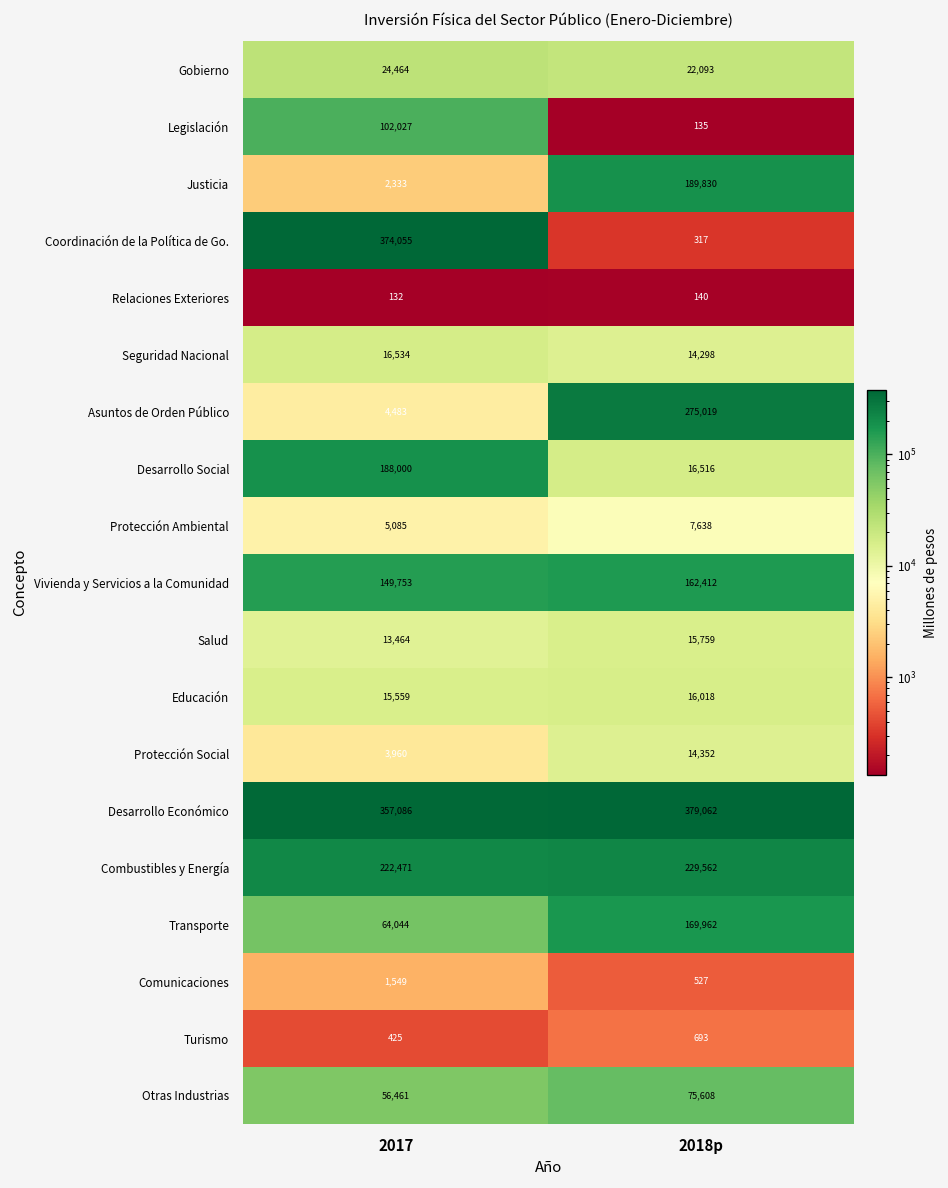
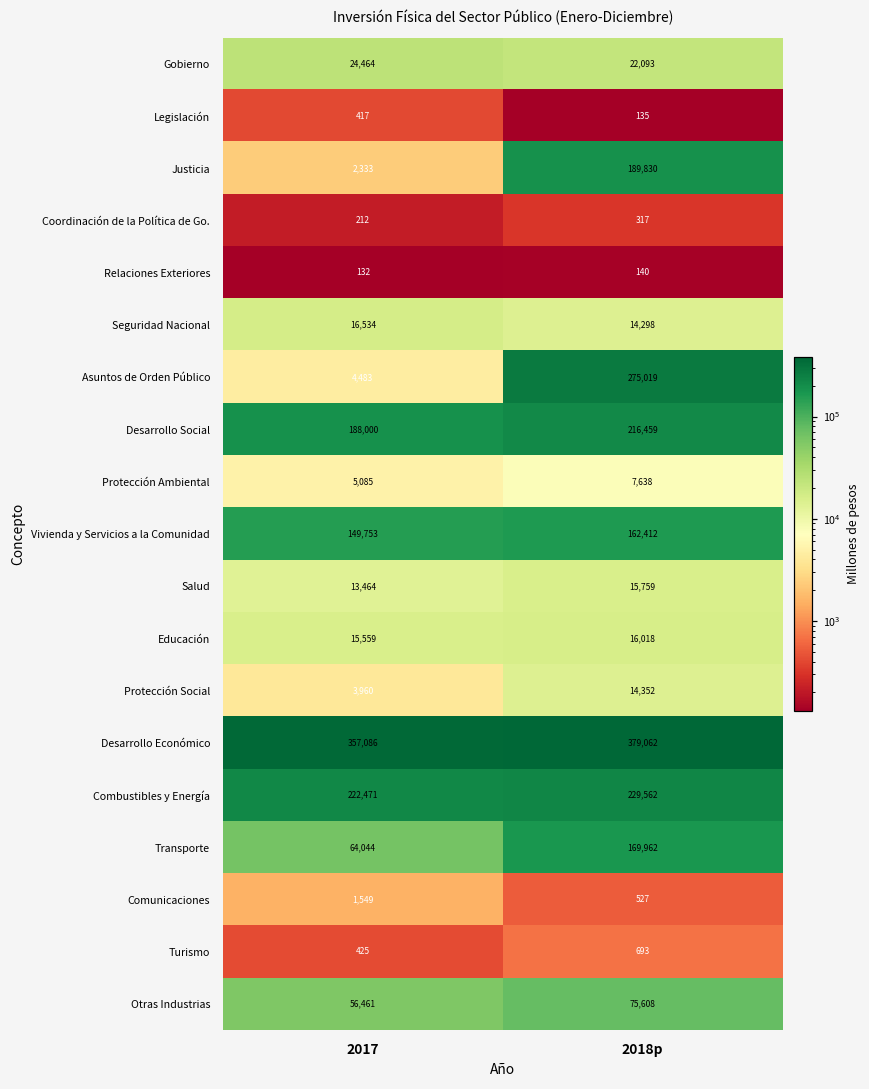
  {
    "Gobierno": {
      "2017": "24,464",
      "2018p": "22,093"
    },
    "Legislación": {
-     "2017": "102,027",
+     "2017": "417",
      "2018p": "135"
    },
    "Justicia": {
      "2017": "2,333",
      "2018p": "189,830"
    },
    "Coordinación de la Política de Go.": {
-     "2017": "374,055",
+     "2017": "212",
      "2018p": "317"
    },
    "Relaciones Exteriores": {
      "2017": "132",
      "2018p": "140"
    },
    "Seguridad Nacional": {
      "2017": "16,534",
      "2018p": "14,298"
    },
    "Asuntos de Orden Público": {
      "2017": "4,483",
      "2018p": "275,019"
    },
    "Desarrollo Social": {
      "2017": "188,000",
-     "2018p": "16,516"
+     "2018p": "216,459"
    },
    "Protección Ambiental": {
      "2017": "5,085",
      "2018p": "7,638"
    },
    "Vivienda y Servicios a la Comunidad": {
      "2017": "149,753",
      "2018p": "162,412"
    },
    "Salud": {
      "2017": "13,464",
      "2018p": "15,759"
    },
    "Educación": {
      "2017": "15,559",
      "2018p": "16,018"
    },
    "Protección Social": {
      "2017": "3,960",
      "2018p": "14,352"
    },
    "Desarrollo Económico": {
      "2017": "357,086",
      "2018p": "379,062"
    },
    "Combustibles y Energía": {
      "2017": "222,471",
      "2018p": "229,562"
    },
    "Transporte": {
      "2017": "64,044",
      "2018p": "169,962"
    },
    "Comunicaciones": {
      "2017": "1,549",
      "2018p": "527"
    },
    "Turismo": {
      "2017": "425",
      "2018p": "693"
    },
    "Otras Industrias": {
      "2017": "56,461",
      "2018p": "75,608"
    }
  }
